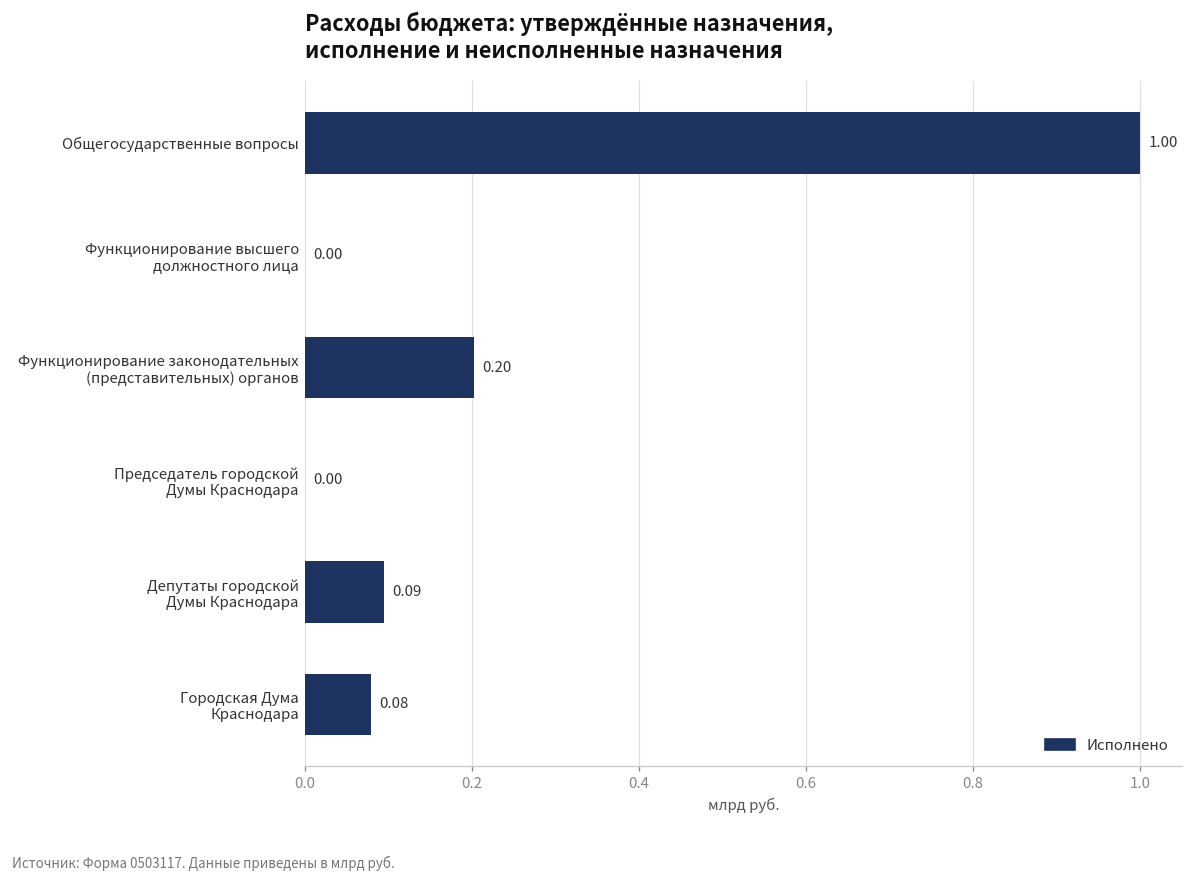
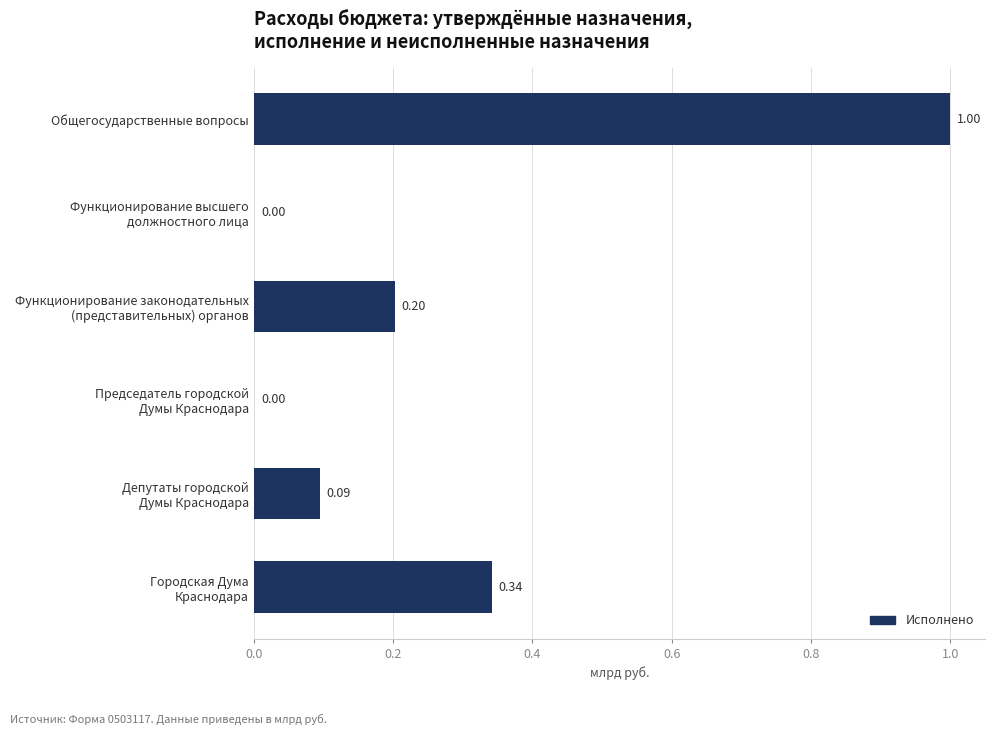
  {
    "Общегосударственные вопросы": 1.00,
    "Функционирование высшего должностного лица": 0.00,
    "Функционирование законодательных (представительных) органов": 0.20,
    "Председатель городской Думы Краснодара": 0.00,
    "Депутаты городской Думы Краснодара": 0.09,
-   "Городская Дума Краснодара": 0.08
+   "Городская Дума Краснодара": 0.34
  }
